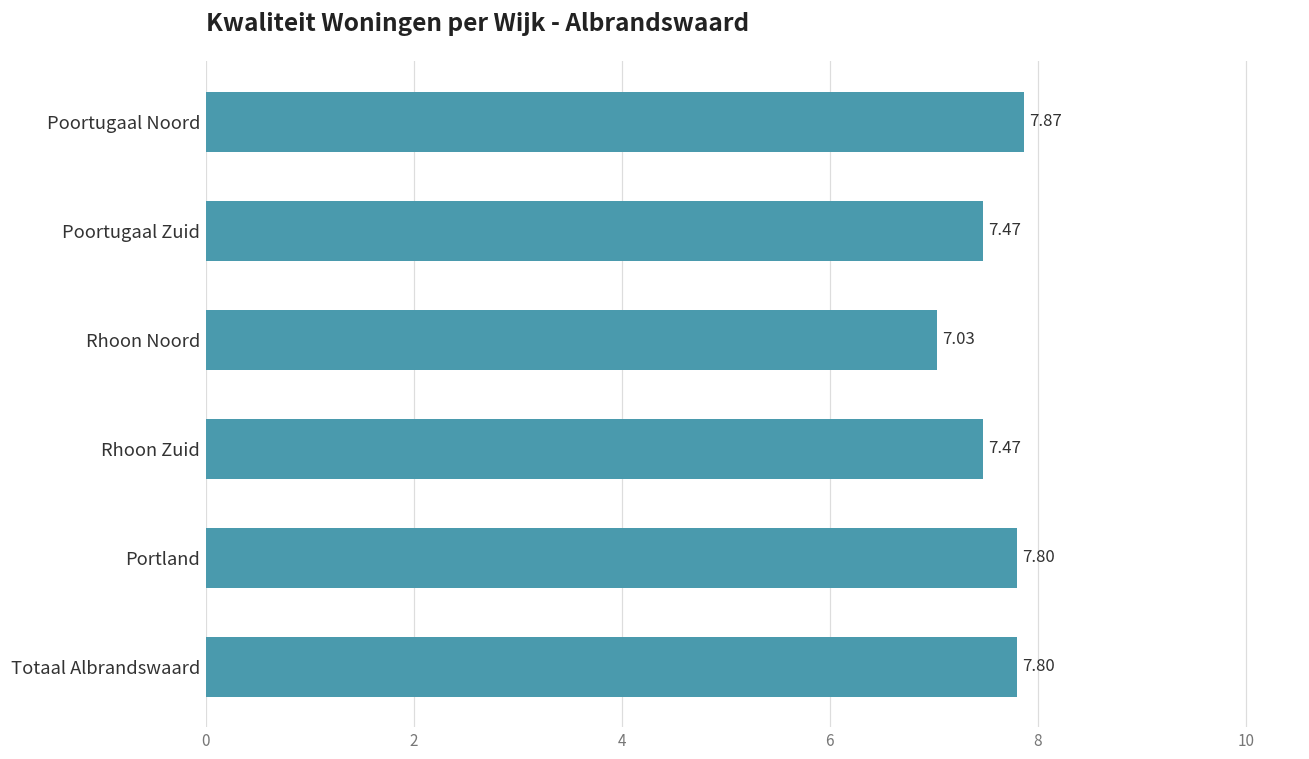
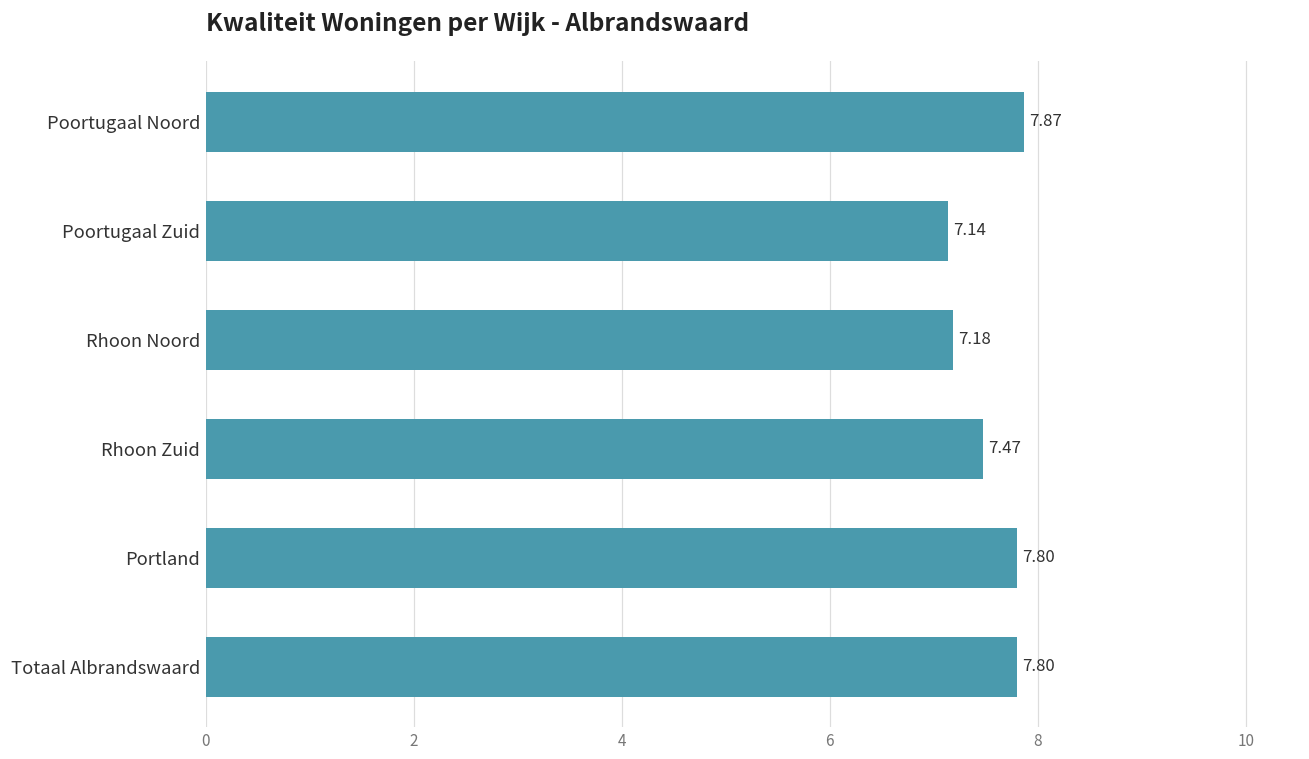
  {
    "Poortugaal Noord": 7.87,
-   "Poortugaal Zuid": 7.47,
-   "Rhoon Noord": 7.03,
+   "Poortugaal Zuid": 7.14,
+   "Rhoon Noord": 7.18,
    "Rhoon Zuid": 7.47,
    "Portland": 7.80,
    "Totaal Albrandswaard": 7.80
  }
